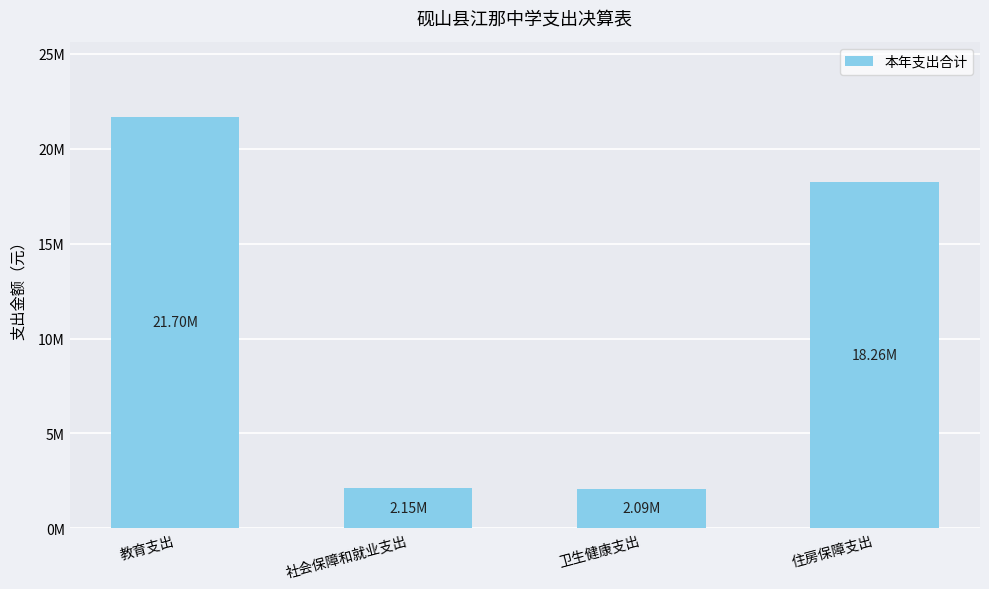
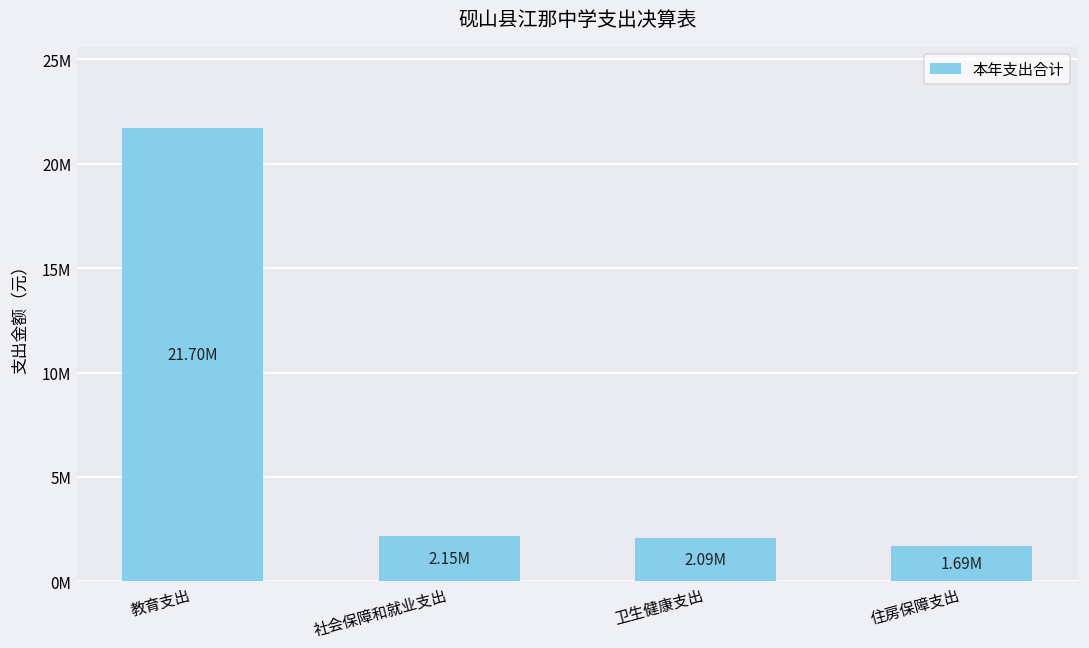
  {
    "教育支出": "21.70M",
    "社会保障和就业支出": "2.15M",
    "卫生健康支出": "2.09M",
-   "住房保障支出": "18.26M"
+   "住房保障支出": "1.69M"
  }
